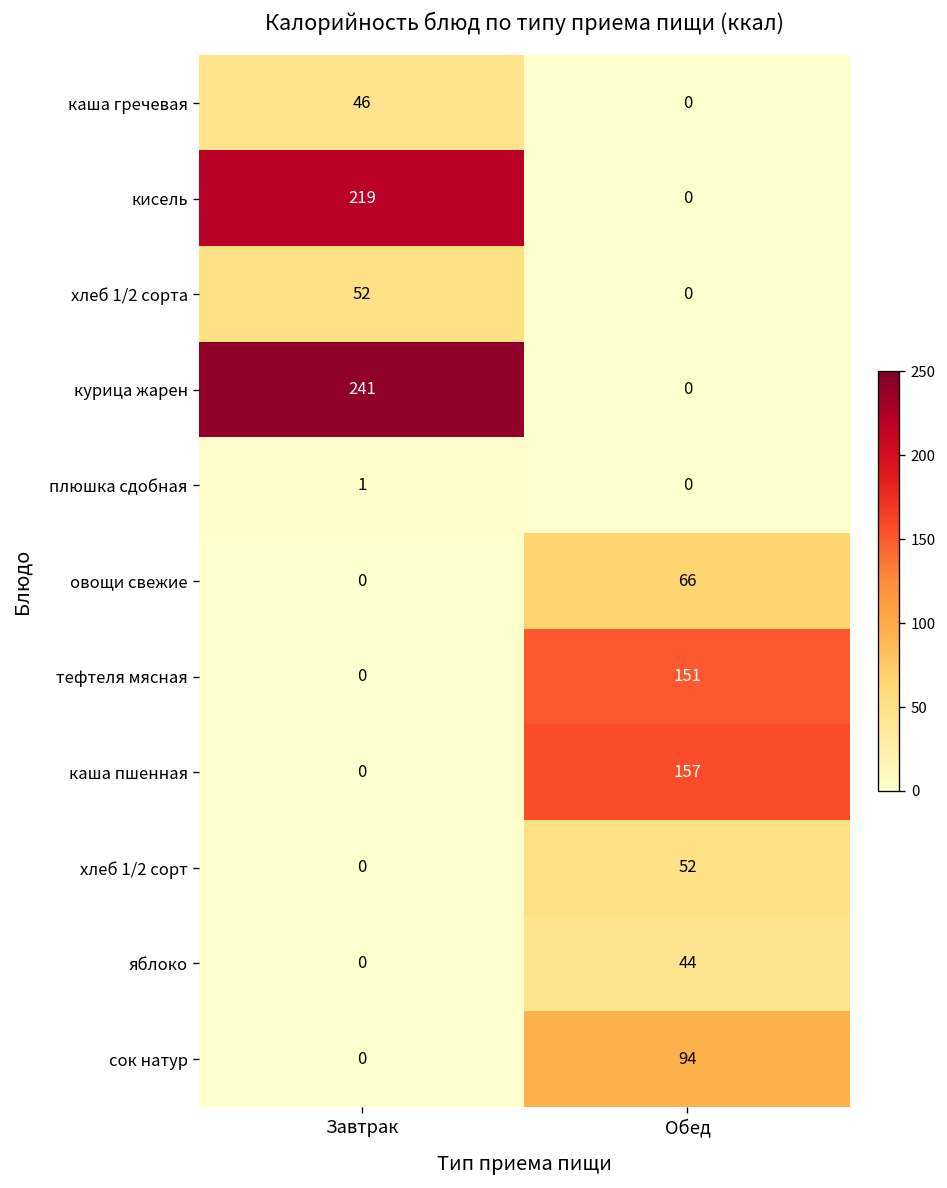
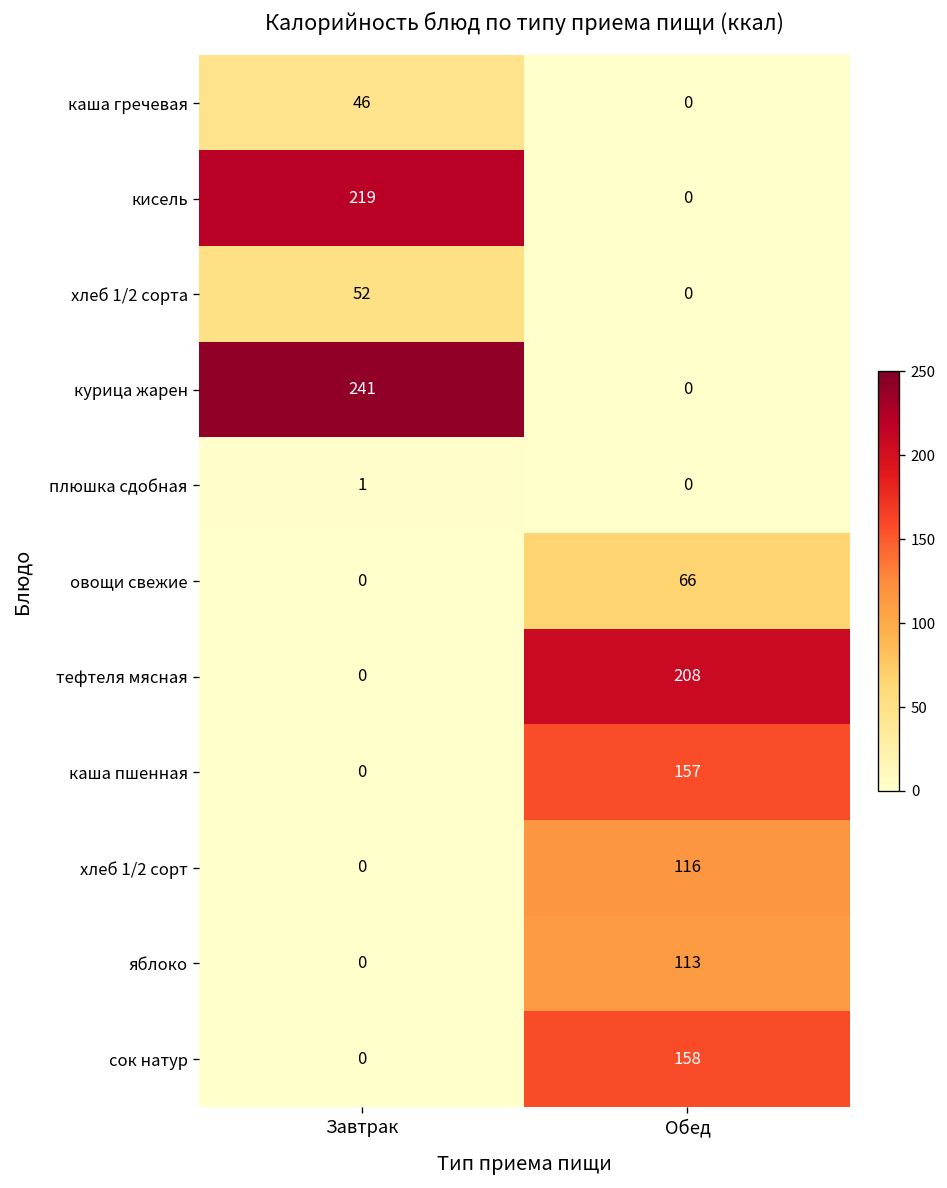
  {
    "каша гречевая": {
      "Завтрак": 46,
      "Обед": 0
    },
    "кисель": {
      "Завтрак": 219,
      "Обед": 0
    },
    "хлеб 1/2 сорта": {
      "Завтрак": 52,
      "Обед": 0
    },
    "курица жарен": {
      "Завтрак": 241,
      "Обед": 0
    },
    "плюшка сдобная": {
      "Завтрак": 1,
      "Обед": 0
    },
    "овощи свежие": {
      "Завтрак": 0,
      "Обед": 66
    },
    "тефтеля мясная": {
      "Завтрак": 0,
-     "Обед": 151
+     "Обед": 208
    },
    "каша пшенная": {
      "Завтрак": 0,
      "Обед": 157
    },
    "хлеб 1/2 сорт": {
      "Завтрак": 0,
-     "Обед": 52
+     "Обед": 116
    },
    "яблоко": {
      "Завтрак": 0,
-     "Обед": 44
+     "Обед": 113
    },
    "сок натур": {
      "Завтрак": 0,
-     "Обед": 94
+     "Обед": 158
    }
  }
